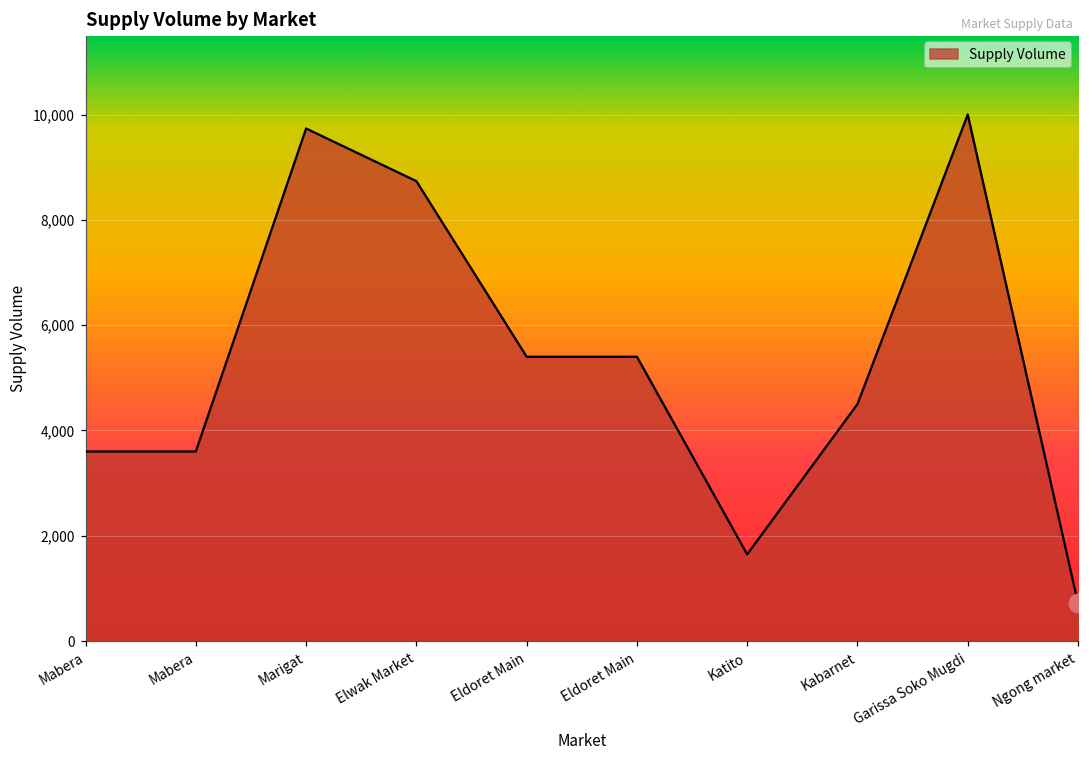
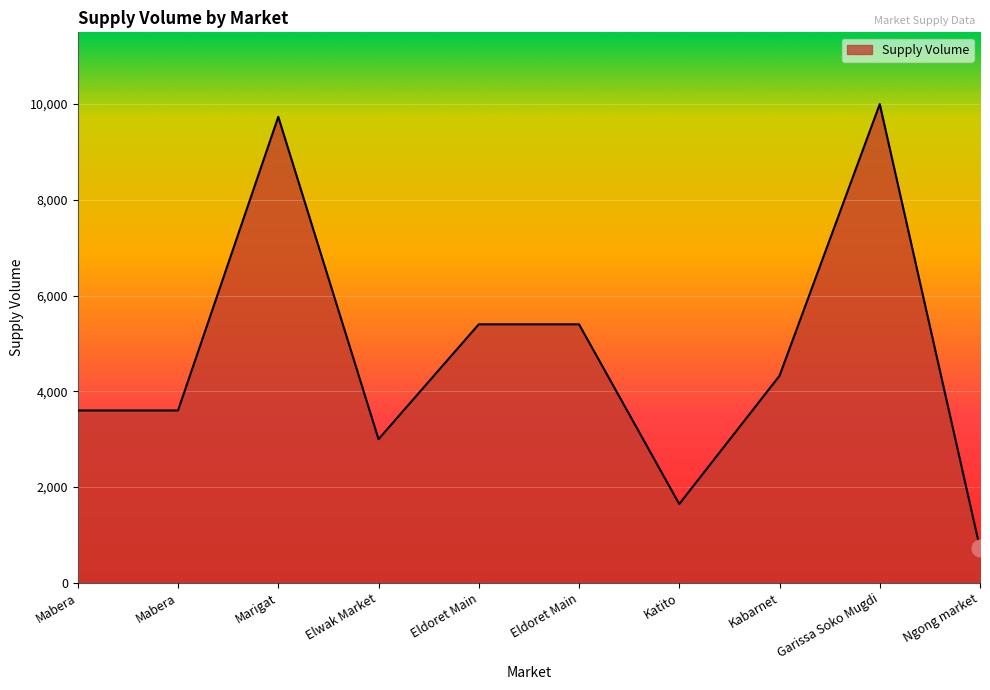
  {
    "Supply Volume": {
      "Marigat": "9,700",
-     "Elwak Market": "8,700",
+     "Elwak Market": "3,000",
      "Katito": "1,600",
-     "Kabarnet": "4,500",
+     "Kabarnet": "4,300",
      "Garissa Soko Mugdi": "10,000"
    }
  }
